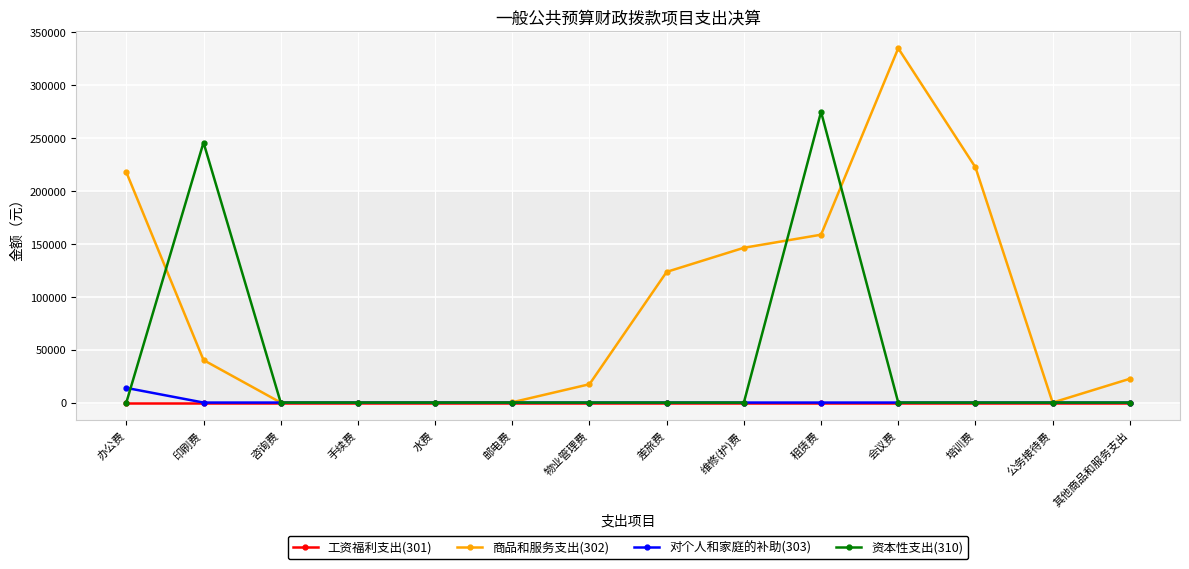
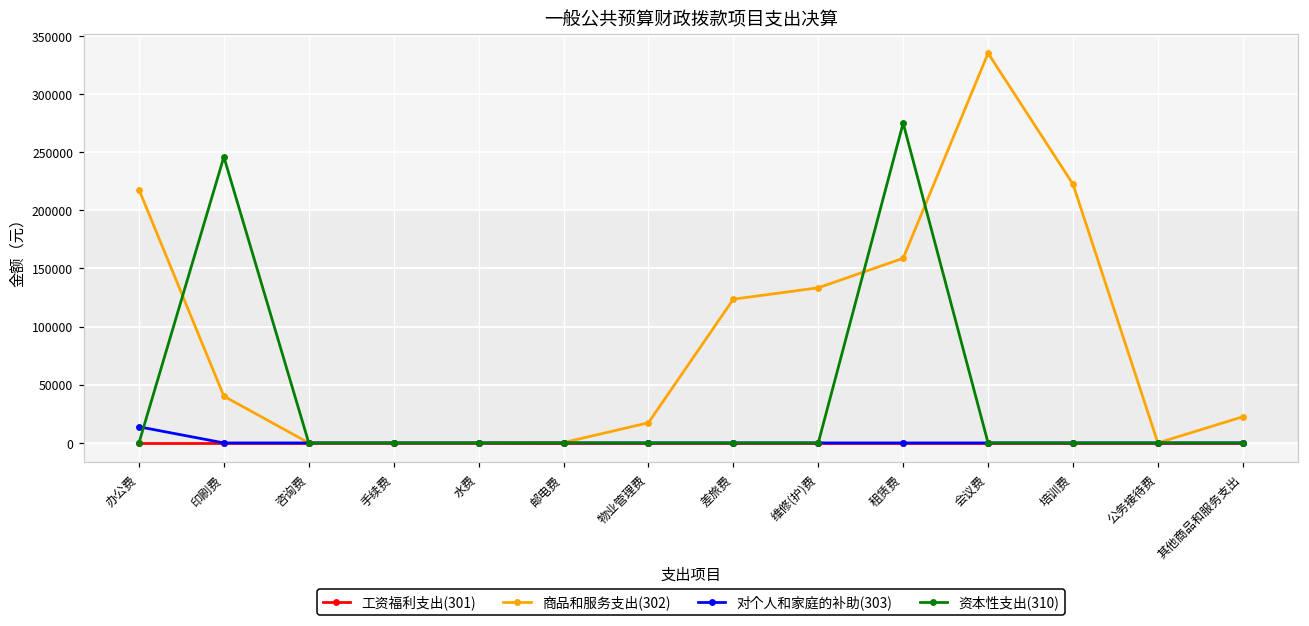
  {
    "商品和服务支出(302)": {
      "办公费": 218000,
      "印刷费": 40000,
      "物业管理费": 17000,
      "差旅费": 124000,
-     "维修(护)费": 146000,
+     "维修(护)费": 133000,
      "租赁费": 159000,
      "会议费": 335000,
      "培训费": 222000,
      "其他商品和服务支出": 22000
    },
    "对个人和家庭的补助(303)": {
      "办公费": 14000
    },
    "资本性支出(310)": {
      "印刷费": 246000,
      "租赁费": 275000
    }
  }
